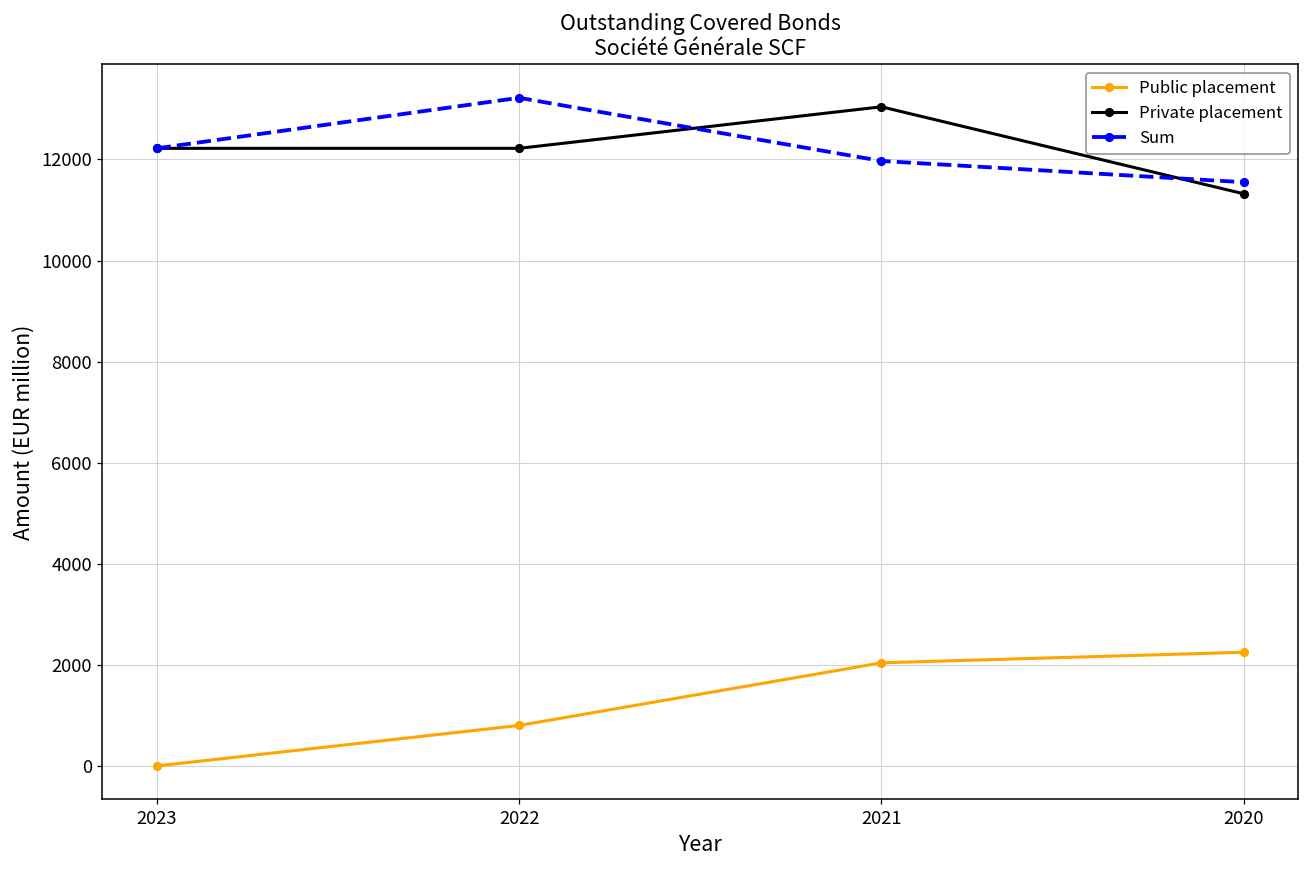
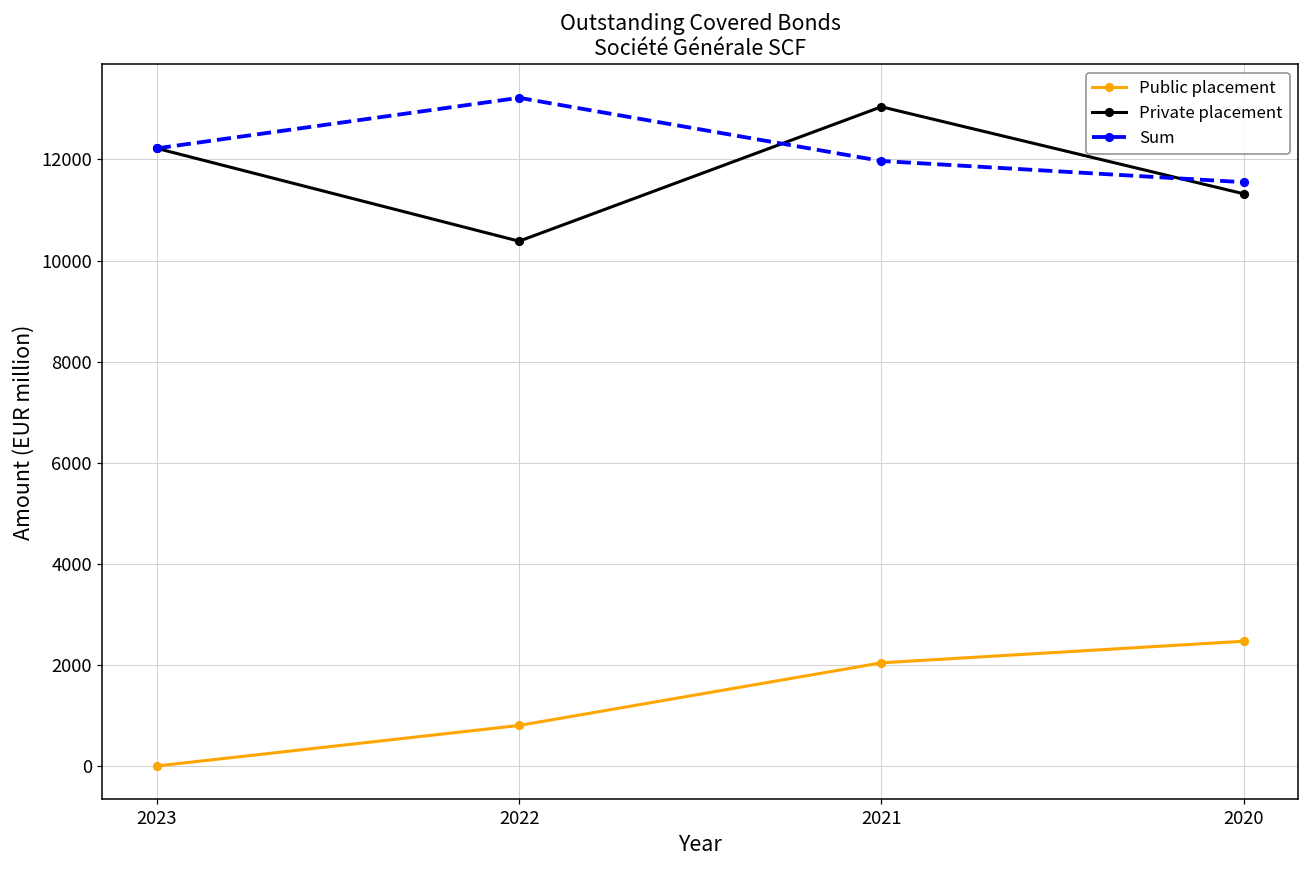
  {
    "Public placement": {
      "2023": 0,
      "2022": 800,
      "2021": 2000,
-     "2020": 2300
+     "2020": 2500
    },
    "Private placement": {
-     "2022": 12200,
+     "2022": 10400,
      "2021": 13000,
      "2020": 11300
    },
    "Sum": {
      "2022": 13200,
      "2021": 12000,
      "2020": 11600
    }
  }
